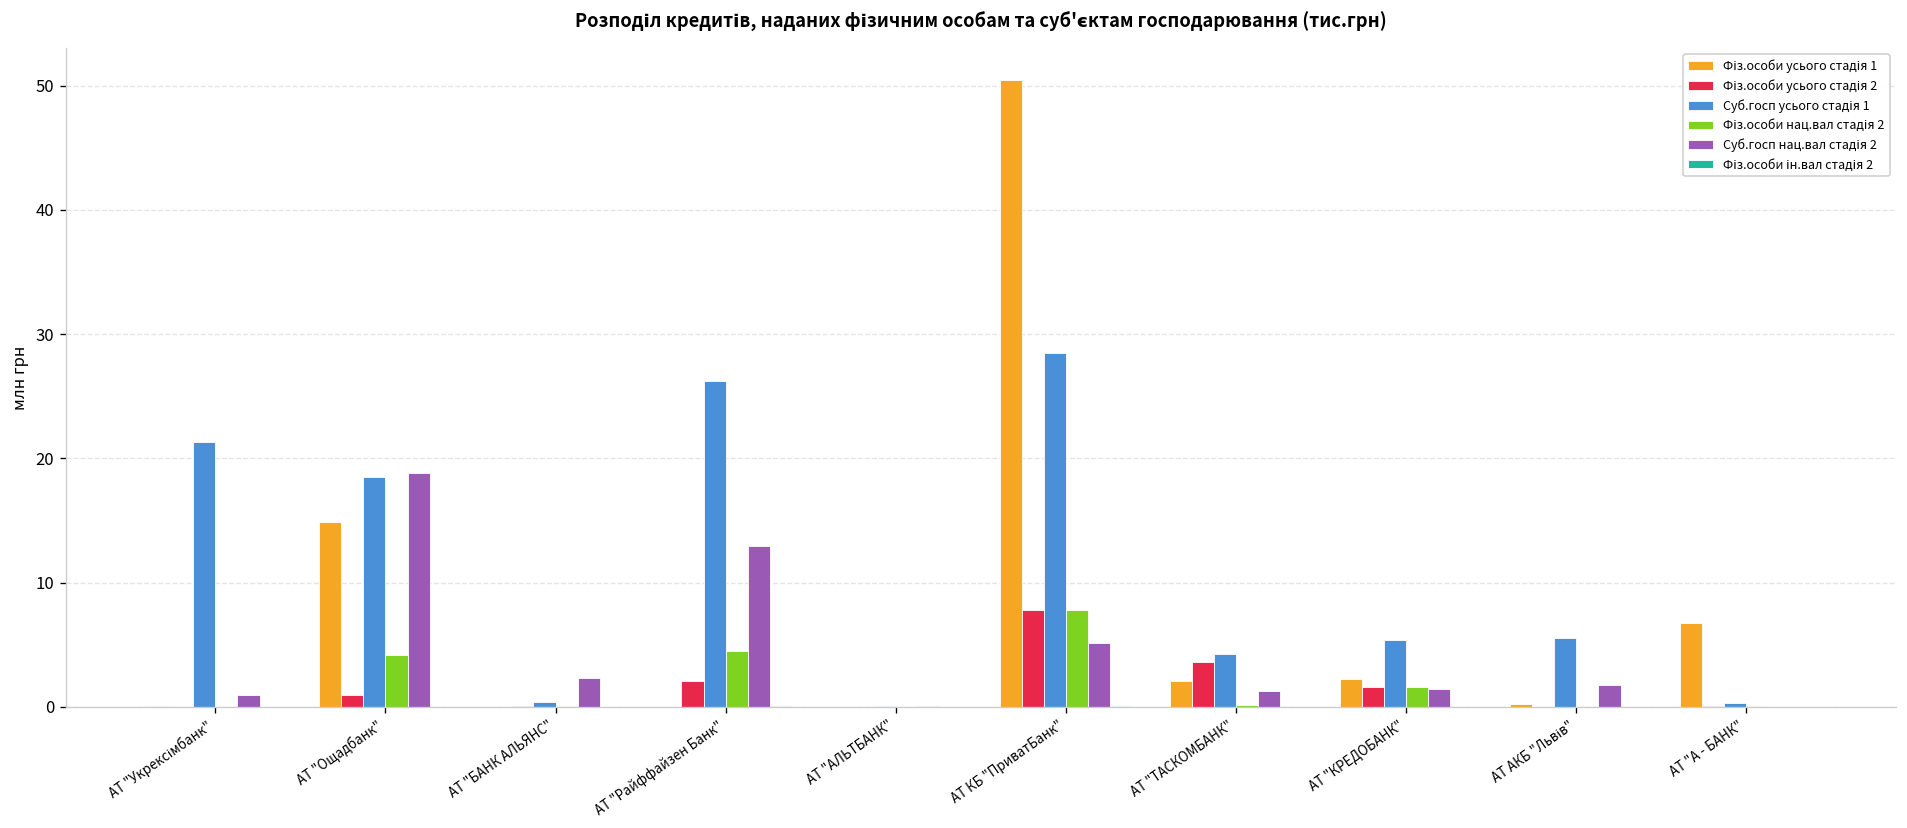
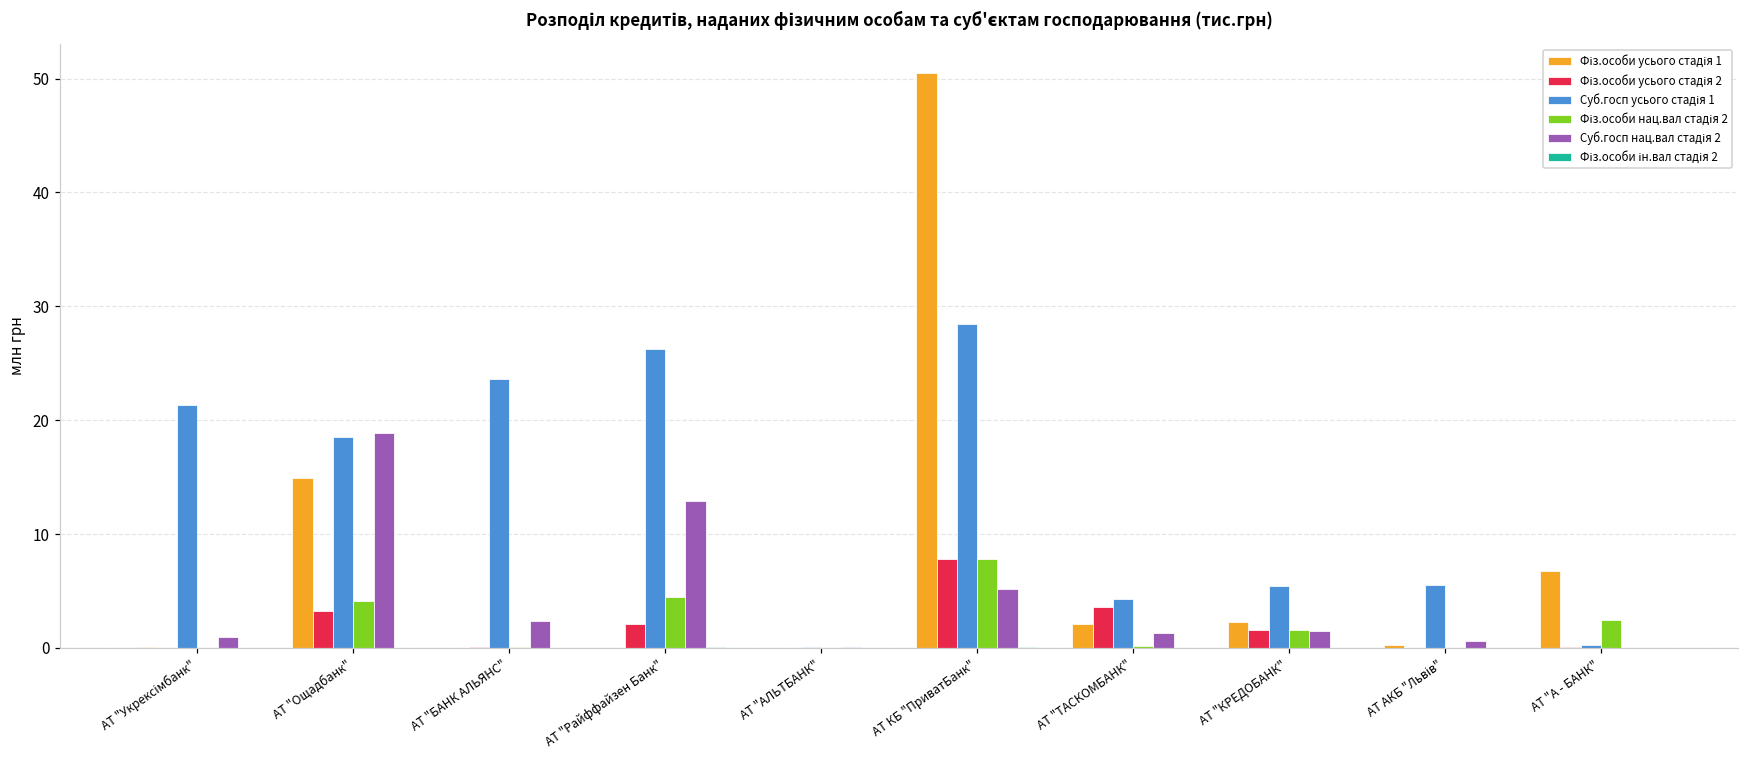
  {
    "Фіз.особи усього стадія 1": {
      "АТ \"Ощадбанк\"": 14.9,
      "АТ \"БАНК АЛЬЯНС\"": 0.0,
      "АТ КБ \"ПриватБанк\"": 50.5,
      "АТ \"ТАСКОМБАНК\"": 2.1,
      "АТ \"КРЕДОБАНК\"": 2.2,
      "АТ \"А - БАНК\"": 6.8
    },
    "Фіз.особи усього стадія 2": {
-     "АТ \"Ощадбанк\"": 1.0,
+     "АТ \"Ощадбанк\"": 3.2,
      "АТ \"Райффайзен Банк\"": 2.1,
      "АТ КБ \"ПриватБанк\"": 7.8,
      "АТ \"ТАСКОМБАНК\"": 3.6,
      "АТ \"КРЕДОБАНК\"": 1.6
    },
    "Суб.госп усього стадія 1": {
      "АТ \"Укрексімбанк\"": 21.3,
      "АТ \"Ощадбанк\"": 18.5,
-     "АТ \"БАНК АЛЬЯНС\"": 0.4,
+     "АТ \"БАНК АЛЬЯНС\"": 23.6,
      "АТ \"Райффайзен Банк\"": 26.2,
      "АТ КБ \"ПриватБанк\"": 28.5,
      "АТ \"ТАСКОМБАНК\"": 4.3,
      "АТ \"КРЕДОБАНК\"": 5.4,
      "АТ АКБ \"Львів\"": 5.5,
      "АТ \"А - БАНК\"": 0.3
    },
    "Фіз.особи нац.вал стадія 2": {
      "АТ \"Ощадбанк\"": 4.2,
      "АТ \"Райффайзен Банк\"": 4.5,
      "АТ КБ \"ПриватБанк\"": 7.8,
      "АТ \"КРЕДОБАНК\"": 1.6,
-     "АТ \"А - БАНК\"": 0.1
+     "АТ \"А - БАНК\"": 2.4
    },
    "Суб.госп нац.вал стадія 2": {
      "АТ \"Укрексімбанк\"": 1.0,
      "АТ \"Ощадбанк\"": 18.9,
      "АТ \"БАНК АЛЬЯНС\"": 2.3,
      "АТ \"Райффайзен Банк\"": 12.9,
      "АТ КБ \"ПриватБанк\"": 5.1,
      "АТ \"ТАСКОМБАНК\"": 1.3,
      "АТ \"КРЕДОБАНК\"": 1.5,
-     "АТ АКБ \"Львів\"": 1.8
+     "АТ АКБ \"Львів\"": 0.6
    },
    "Фіз.особи ін.вал стадія 2": {
      "АТ \"БАНК АЛЬЯНС\"": 0.0,
      "АТ \"АЛЬТБАНК\"": 0.0,
      "АТ \"А - БАНК\"": 0.0
    }
  }
